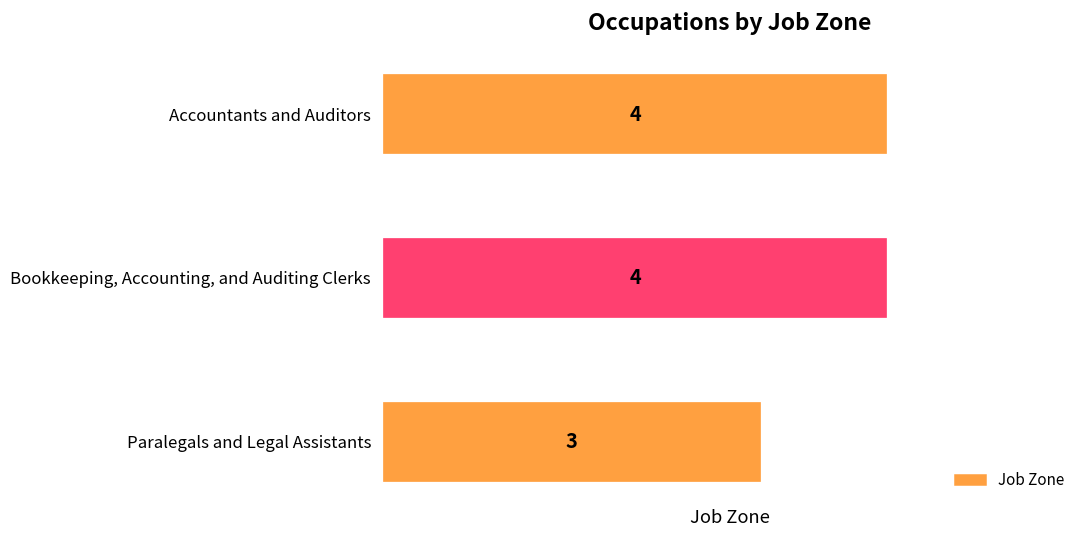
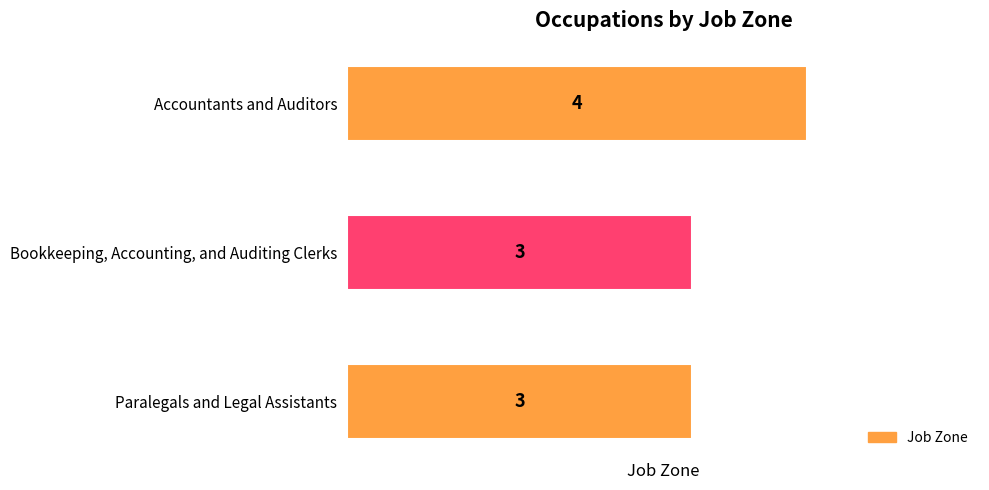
  {
    "Accountants and Auditors": 4,
-   "Bookkeeping, Accounting, and Auditing Clerks": 4,
+   "Bookkeeping, Accounting, and Auditing Clerks": 3,
    "Paralegals and Legal Assistants": 3
  }
